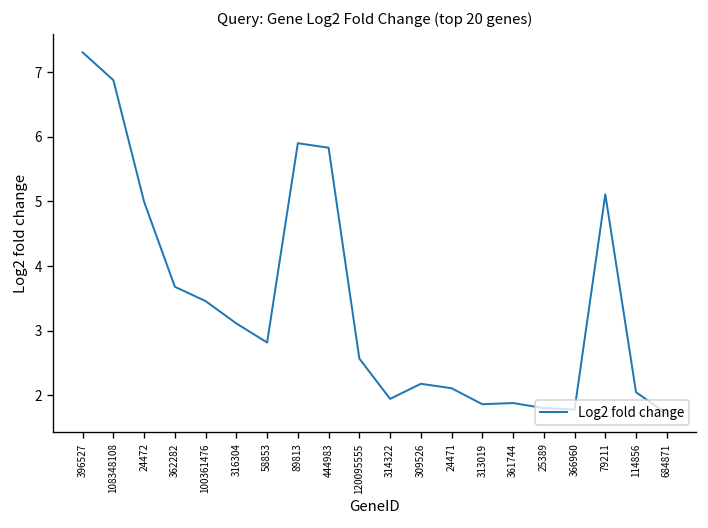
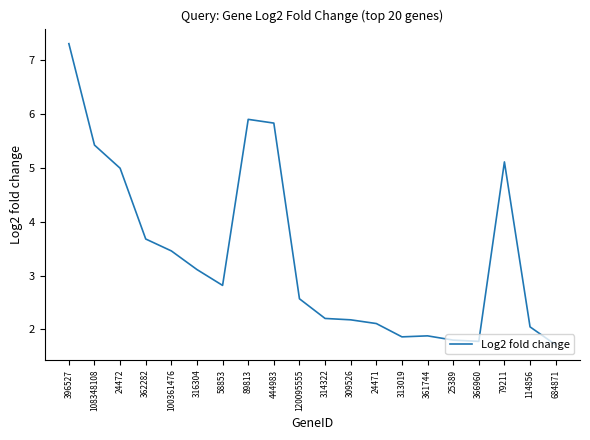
  {
    "396527": 7.3,
-   "108348108": 6.9,
+   "108348108": 5.4,
    "24472": 5.0,
    "362282": 3.7,
    "100361476": 3.5,
    "316304": 3.1,
    "58853": 2.8,
    "89813": 5.9,
    "444983": 5.8,
    "120095555": 2.6,
-   "314322": 1.9,
+   "314322": 2.2,
    "309526": 2.2,
    "24471": 2.1,
    "313019": 1.9,
    "361744": 1.9,
    "79211": 5.1,
    "114856": 2.0
  }
